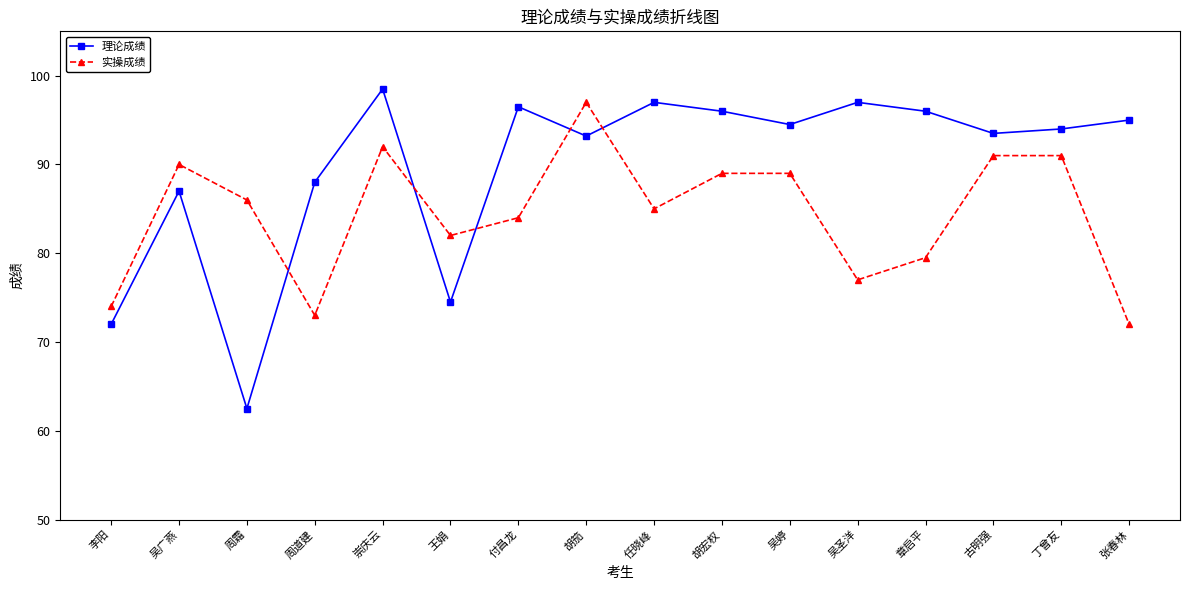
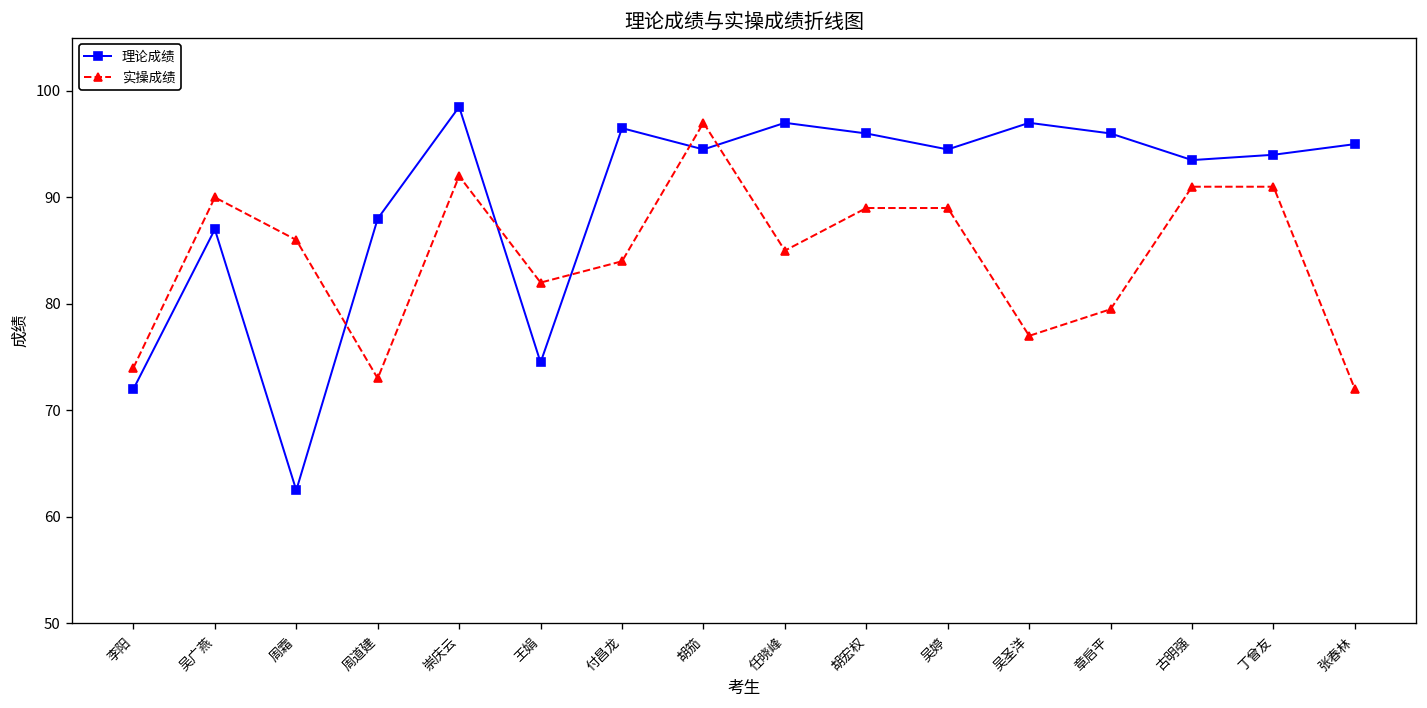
  {
    "理论成绩": {
      "李阳": 72,
      "吴广燕": 87,
      "周霜": 63,
      "周道建": 88,
      "崇庆云": 99,
      "王娟": 75,
      "付昌龙": 97,
-     "胡笳": 93,
+     "胡笳": 95,
      "任晓峰": 97,
      "胡宏权": 96,
      "吴婷": 95,
      "吴圣洋": 97,
      "章启平": 96,
      "古明强": 94,
      "丁曾友": 94,
      "张春林": 95
    },
    "实操成绩": {
      "李阳": 74,
      "吴广燕": 90,
      "周霜": 86,
      "周道建": 73,
      "崇庆云": 92,
      "王娟": 82,
      "付昌龙": 84,
      "胡笳": 97,
      "任晓峰": 85,
      "胡宏权": 89,
      "吴婷": 89,
      "吴圣洋": 77,
      "章启平": 80,
      "古明强": 91,
      "丁曾友": 91,
      "张春林": 72
    }
  }
